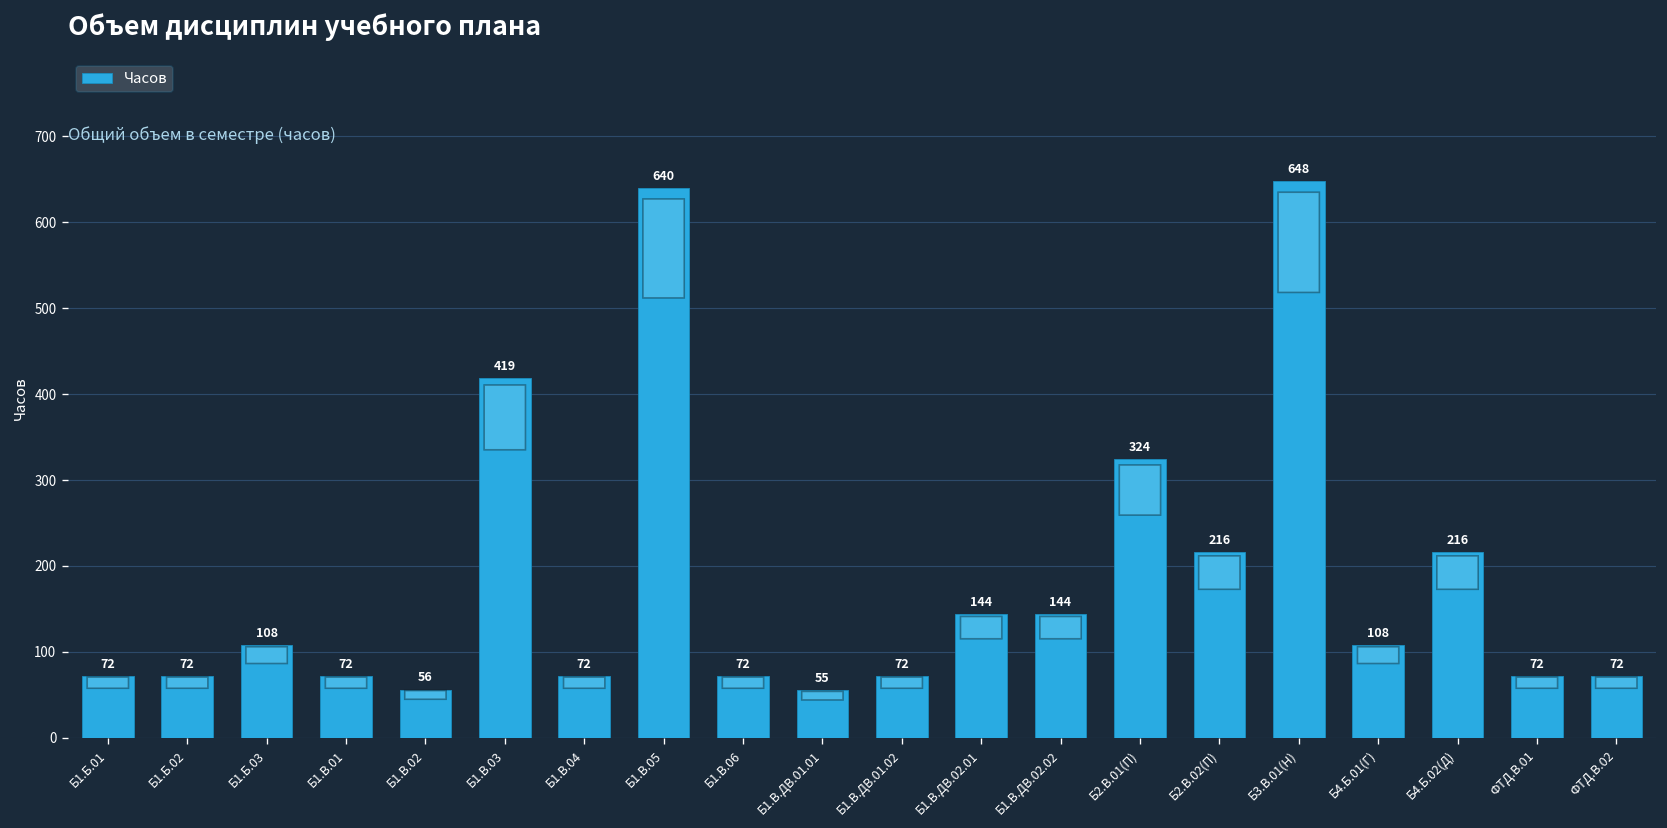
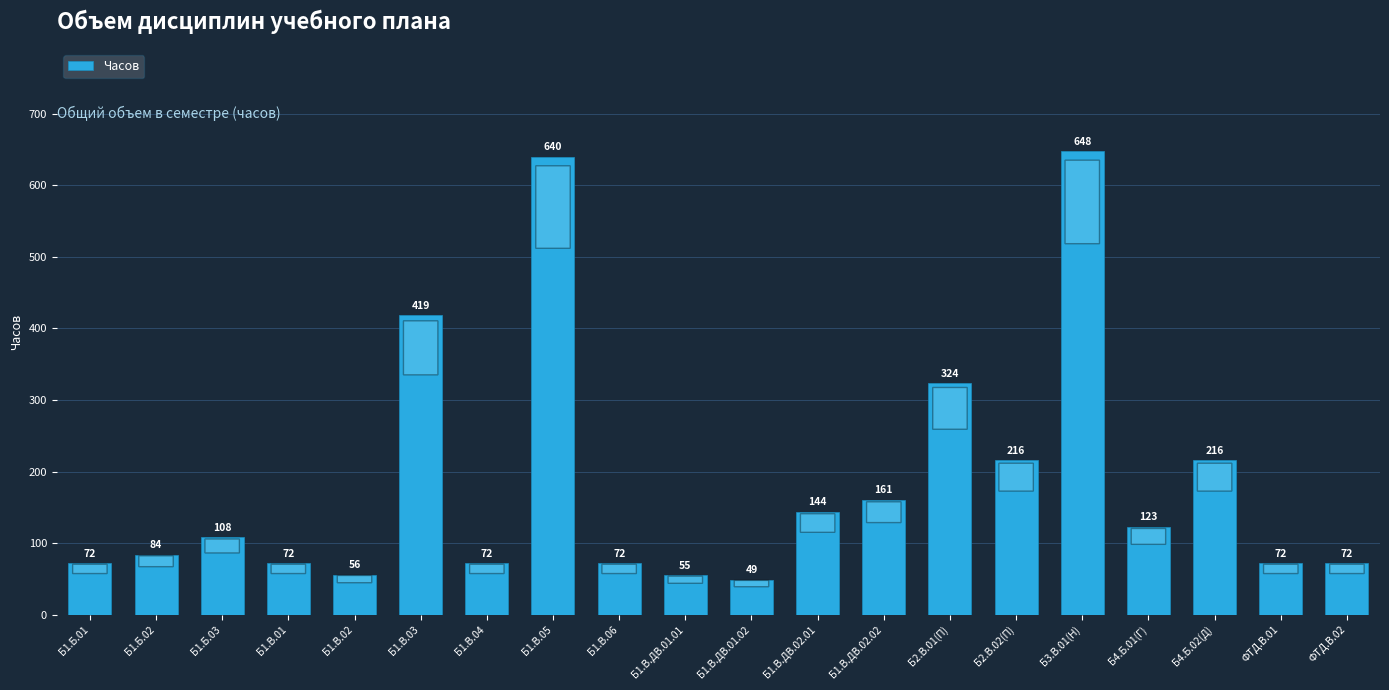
  {
    "Б1.Б.01": 72,
-   "Б1.Б.02": 72,
+   "Б1.Б.02": 84,
    "Б1.Б.03": 108,
    "Б1.В.01": 72,
    "Б1.В.02": 56,
    "Б1.В.03": 419,
    "Б1.В.04": 72,
    "Б1.В.05": 640,
    "Б1.В.06": 72,
    "Б1.В.ДВ.01.01": 55,
-   "Б1.В.ДВ.01.02": 72,
+   "Б1.В.ДВ.01.02": 49,
    "Б1.В.ДВ.02.01": 144,
-   "Б1.В.ДВ.02.02": 144,
+   "Б1.В.ДВ.02.02": 161,
    "Б2.В.01(П)": 324,
    "Б2.В.02(П)": 216,
    "Б3.В.01(Н)": 648,
-   "Б4.Б.01(Г)": 108,
+   "Б4.Б.01(Г)": 123,
    "Б4.Б.02(Д)": 216,
    "ФТД.В.01": 72,
    "ФТД.В.02": 72
  }
